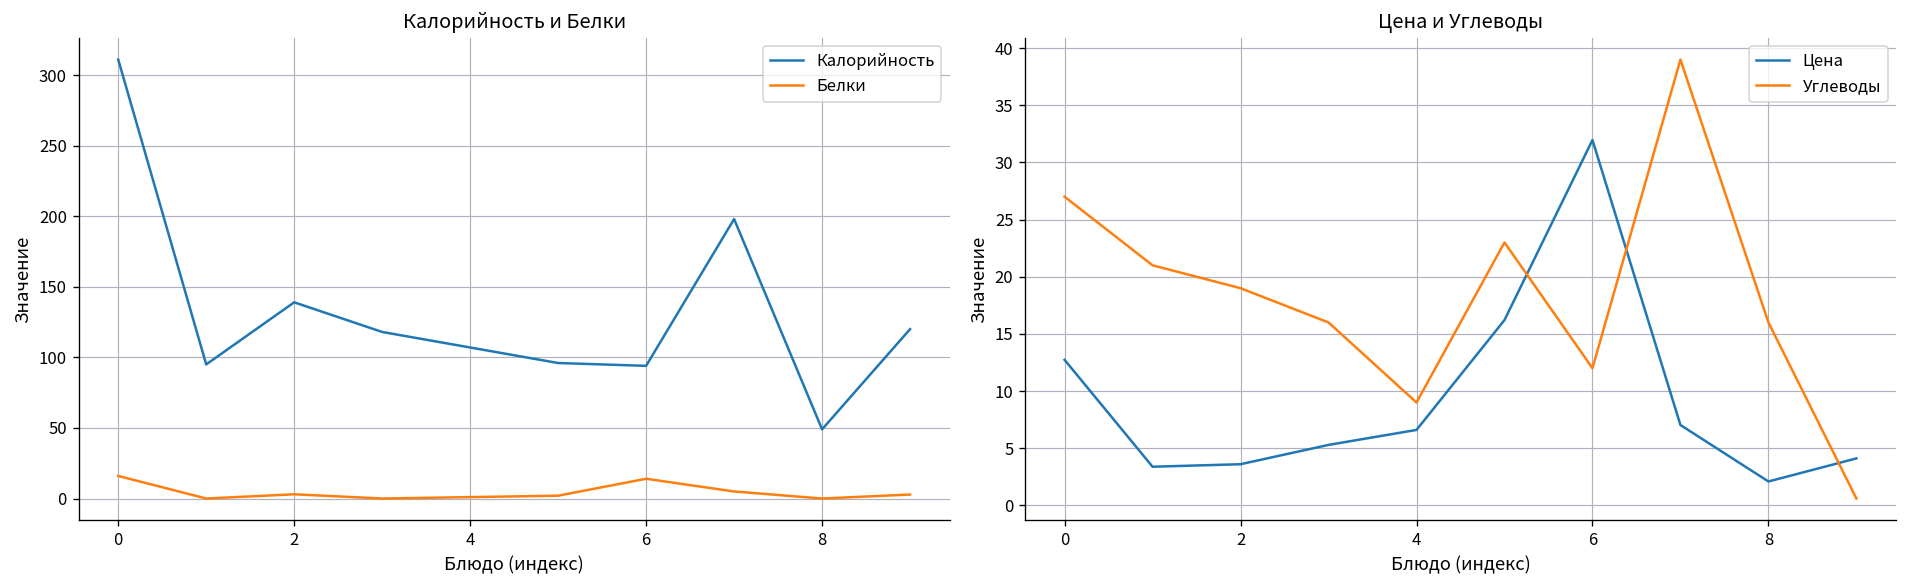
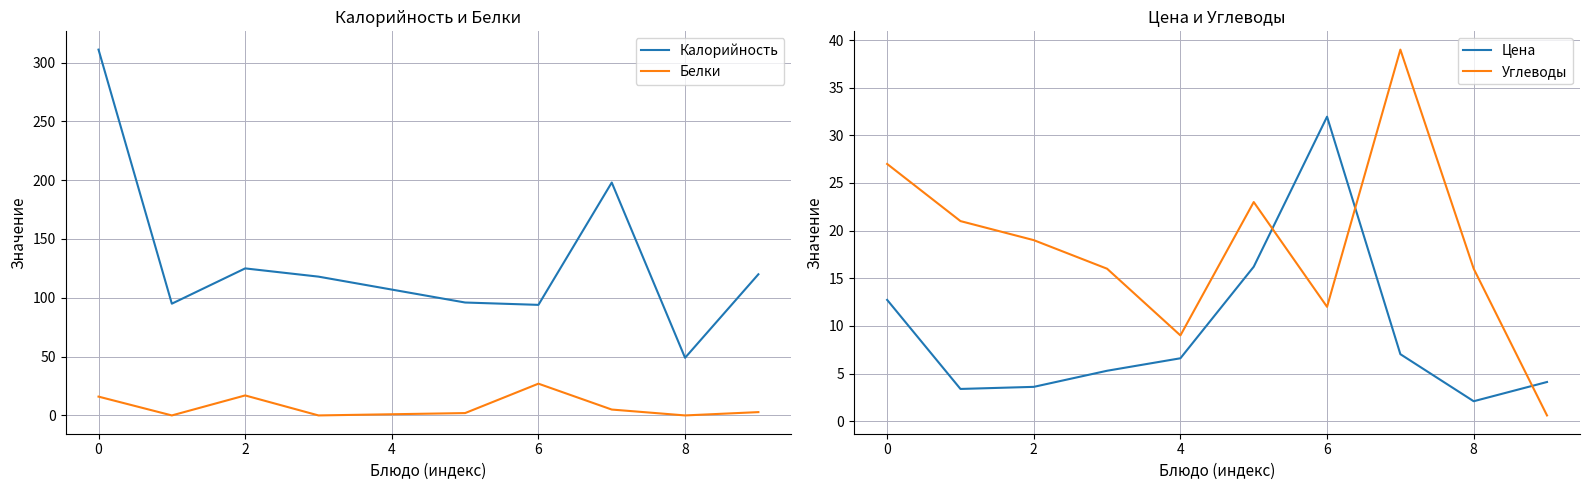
  {
    "Калорийность и Белки": {
      "Калорийность": {
        "0": 311,
-       "2": 139,
+       "2": 125,
        "4": 107,
        "6": 94,
        "8": 49
      },
      "Белки": {
        "0": 16,
-       "2": 3,
+       "2": 17,
        "4": 1,
-       "6": 14,
+       "6": 27,
        "8": 0
      }
    },
    "Цена и Углеводы": {
      "Цена": {
        "0": 13,
        "2": 4,
        "4": 7,
        "6": 32,
        "8": 2
      },
      "Углеводы": {
        "0": 27,
        "2": 19,
        "4": 9,
        "6": 12,
        "8": 16
      }
    }
  }
